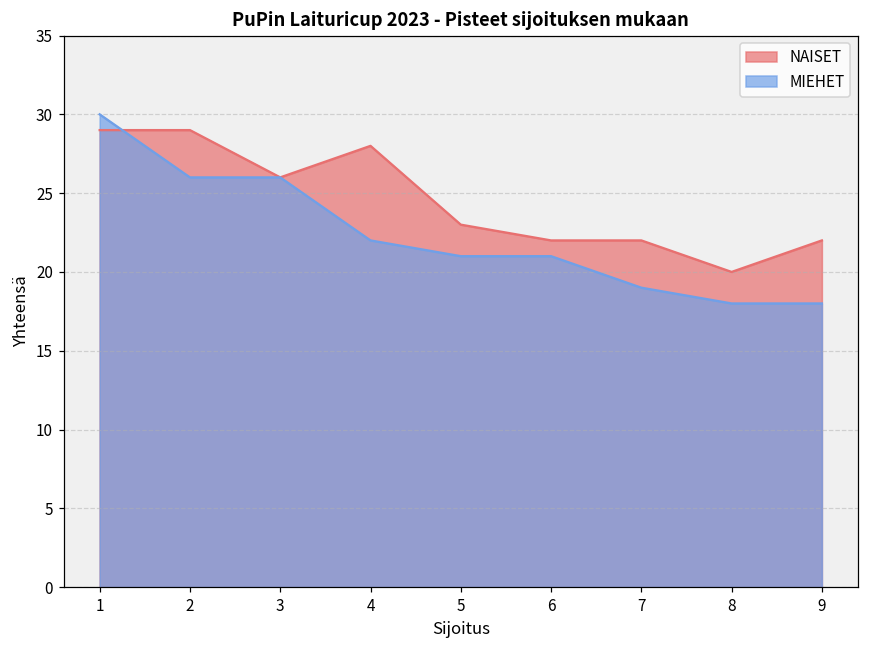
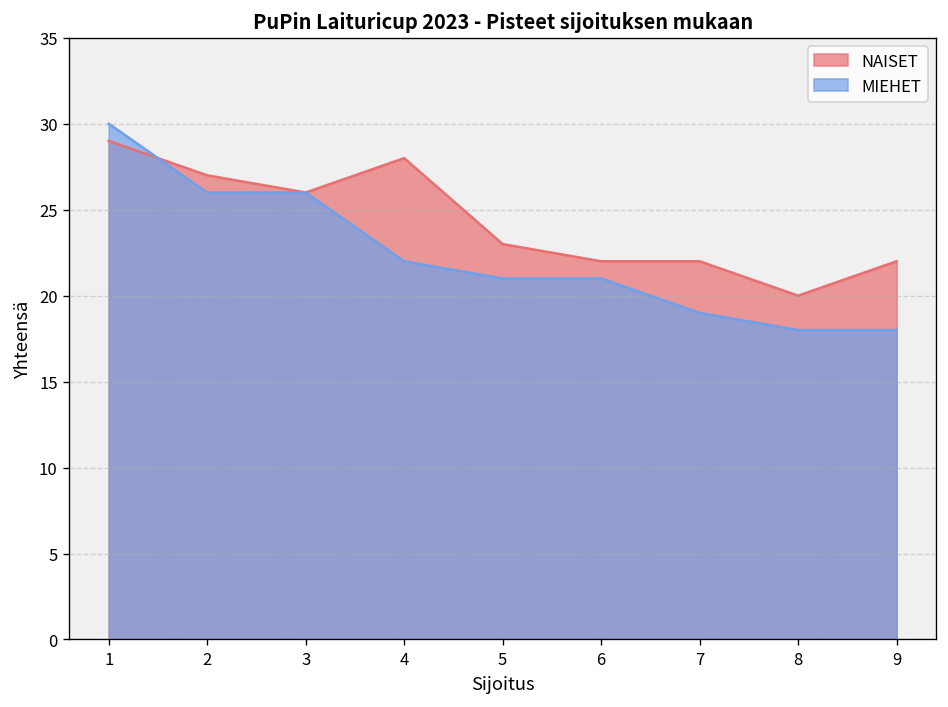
  {
    "NAISET": {
      "1": 29,
-     "2": 29,
+     "2": 27,
      "4": 28,
      "5": 23,
      "6": 22,
      "7": 22,
      "8": 20,
      "9": 22
    },
    "MIEHET": {
      "1": 30,
      "2": 26,
      "4": 22,
      "5": 21,
      "6": 21,
      "7": 19,
      "8": 18,
      "9": 18
    }
  }
